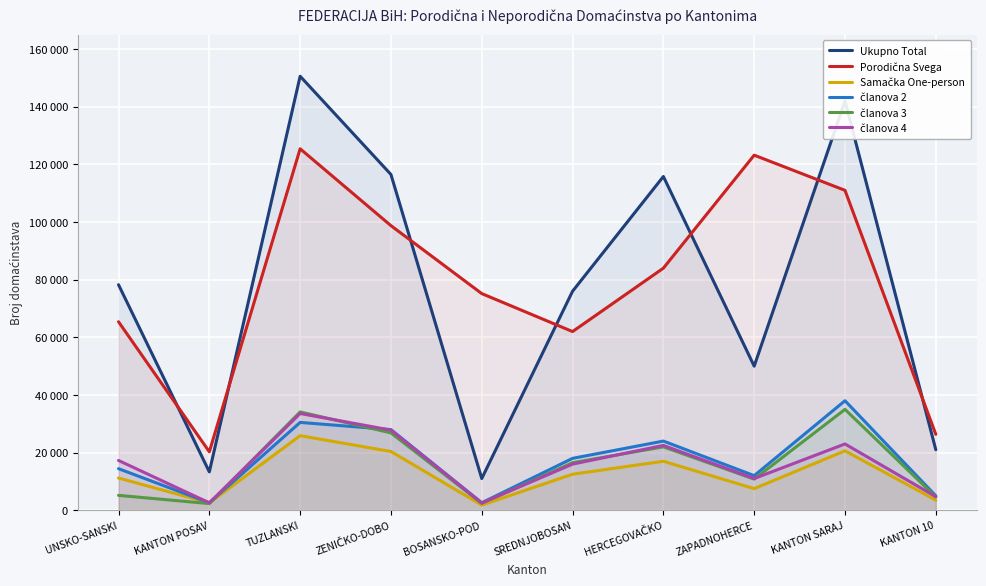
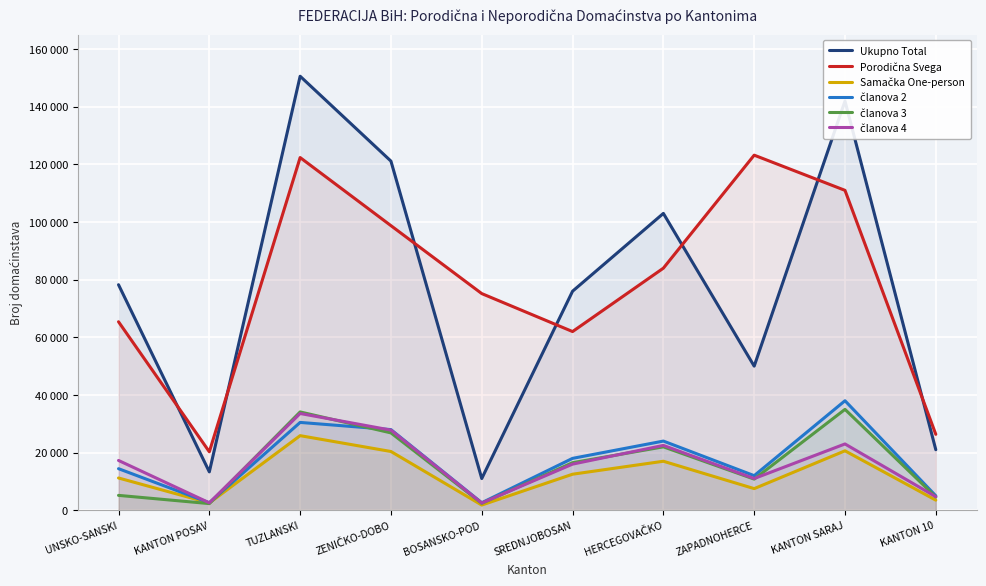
  {
    "Ukupno Total": {
      "UNSKO-SANSKI": 78000,
      "KANTON POSAV": 13000,
      "TUZLANSKI": 151000,
-     "ZENIČKO-DOBO": 117000,
+     "ZENIČKO-DOBO": 121000,
      "BOSANSKO-POD": 11000,
      "SREDNJOBOSAN": 76000,
-     "HERCEGOVAČKO": 116000,
+     "HERCEGOVAČKO": 103000,
      "ZAPADNOHERCE": 50000,
      "KANTON 10": 21000
    },
    "Porodična Svega": {
      "UNSKO-SANSKI": 65000,
      "KANTON POSAV": 20000,
-     "TUZLANSKI": 125000,
+     "TUZLANSKI": 122000,
      "ZENIČKO-DOBO": 99000,
      "BOSANSKO-POD": 75000,
      "SREDNJOBOSAN": 62000,
      "HERCEGOVAČKO": 84000,
      "ZAPADNOHERCE": 123000,
      "KANTON SARAJ": 111000,
      "KANTON 10": 26000
    },
    "Samačka One-person": {
      "UNSKO-SANSKI": 11000,
      "TUZLANSKI": 26000,
      "ZENIČKO-DOBO": 20000,
      "SREDNJOBOSAN": 13000,
      "HERCEGOVAČKO": 17000,
      "ZAPADNOHERCE": 8000,
      "KANTON SARAJ": 21000,
      "KANTON 10": 4000
    },
    "članova 2": {
      "UNSKO-SANSKI": 14000,
      "TUZLANSKI": 30000,
      "SREDNJOBOSAN": 18000,
      "HERCEGOVAČKO": 24000,
      "ZAPADNOHERCE": 12000,
      "KANTON SARAJ": 38000
    },
    "članova 3": {
      "UNSKO-SANSKI": 5000,
      "ZENIČKO-DOBO": 27000,
      "KANTON SARAJ": 35000
    },
    "članova 4": {
      "UNSKO-SANSKI": 17000,
      "KANTON SARAJ": 23000
    }
  }
